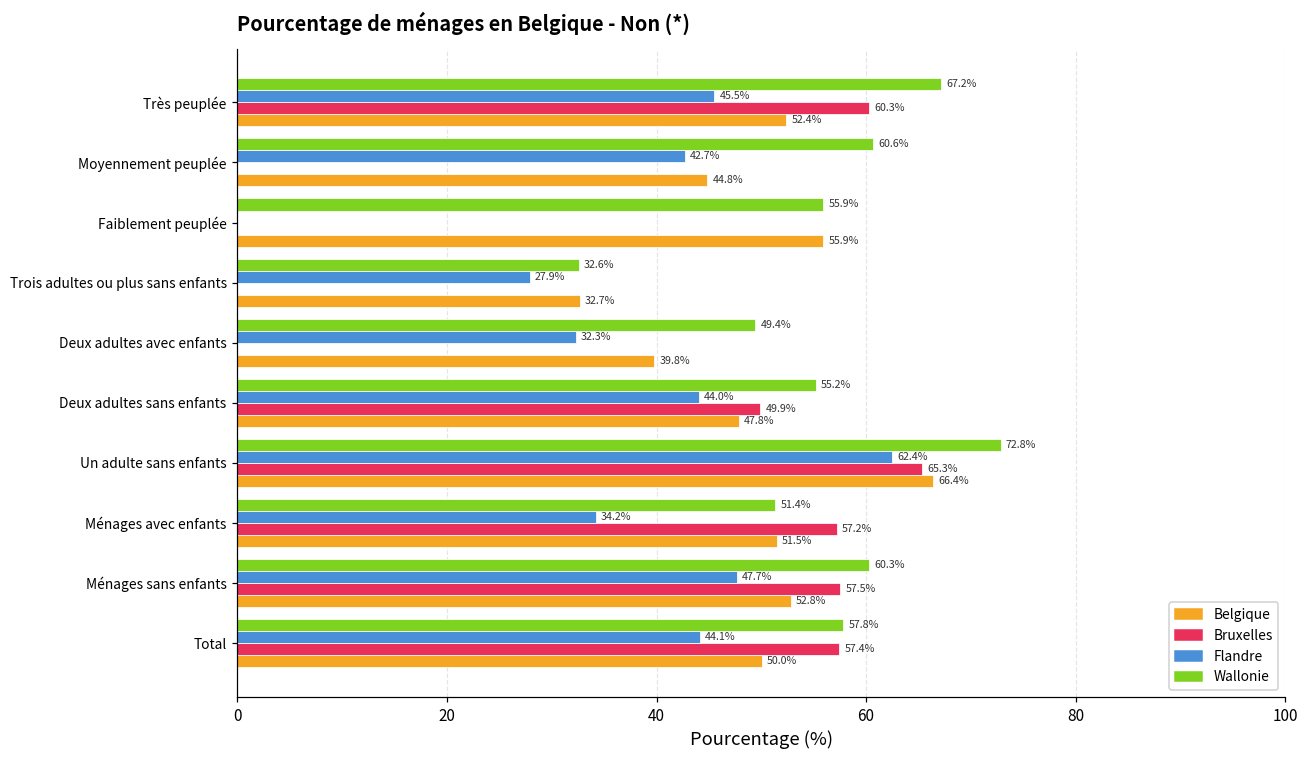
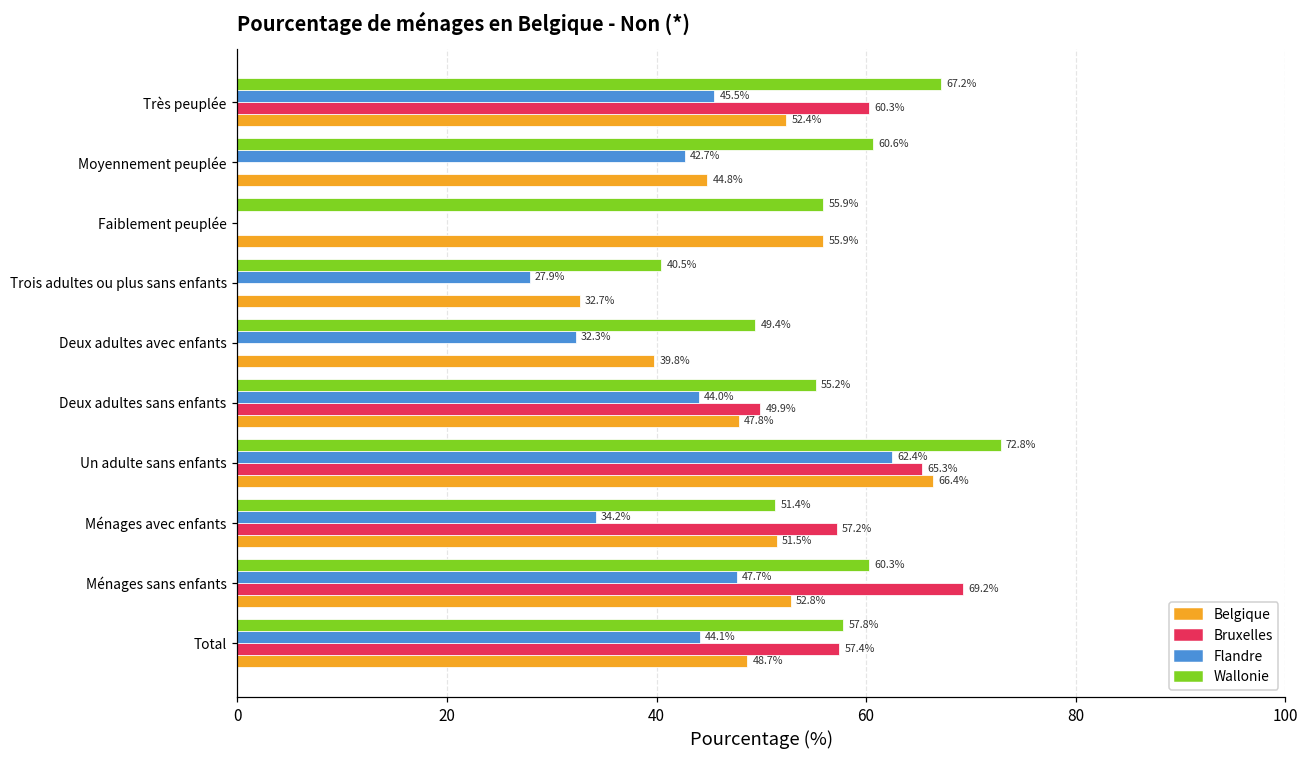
  {
    "Belgique": {
      "Très peuplée": "52.4%",
      "Moyennement peuplée": "44.8%",
      "Faiblement peuplée": "55.9%",
      "Trois adultes ou plus sans enfants": "32.7%",
      "Deux adultes avec enfants": "39.8%",
      "Deux adultes sans enfants": "47.8%",
      "Un adulte sans enfants": "66.4%",
      "Ménages avec enfants": "51.5%",
      "Ménages sans enfants": "52.8%",
-     "Total": "50.0%"
+     "Total": "48.7%"
    },
    "Bruxelles": {
      "Très peuplée": "60.3%",
      "Deux adultes sans enfants": "49.9%",
      "Un adulte sans enfants": "65.3%",
      "Ménages avec enfants": "57.2%",
-     "Ménages sans enfants": "57.5%",
+     "Ménages sans enfants": "69.2%",
      "Total": "57.4%"
    },
    "Flandre": {
      "Très peuplée": "45.5%",
      "Moyennement peuplée": "42.7%",
      "Trois adultes ou plus sans enfants": "27.9%",
      "Deux adultes avec enfants": "32.3%",
      "Deux adultes sans enfants": "44.0%",
      "Un adulte sans enfants": "62.4%",
      "Ménages avec enfants": "34.2%",
      "Ménages sans enfants": "47.7%",
      "Total": "44.1%"
    },
    "Wallonie": {
      "Très peuplée": "67.2%",
      "Moyennement peuplée": "60.6%",
      "Faiblement peuplée": "55.9%",
-     "Trois adultes ou plus sans enfants": "32.6%",
+     "Trois adultes ou plus sans enfants": "40.5%",
      "Deux adultes avec enfants": "49.4%",
      "Deux adultes sans enfants": "55.2%",
      "Un adulte sans enfants": "72.8%",
      "Ménages avec enfants": "51.4%",
      "Ménages sans enfants": "60.3%",
      "Total": "57.8%"
    }
  }
